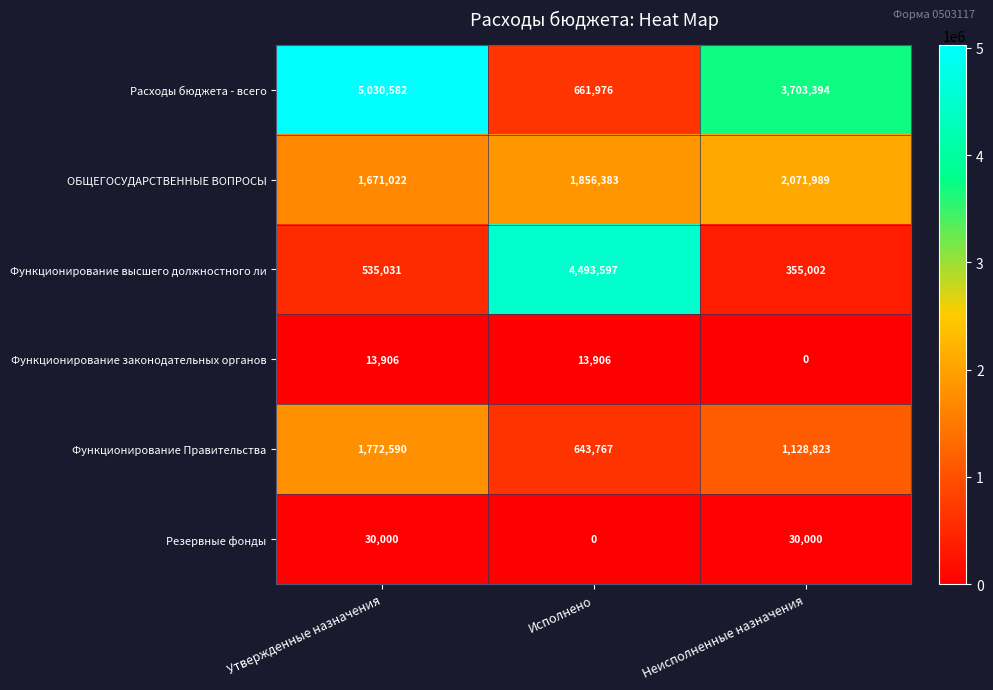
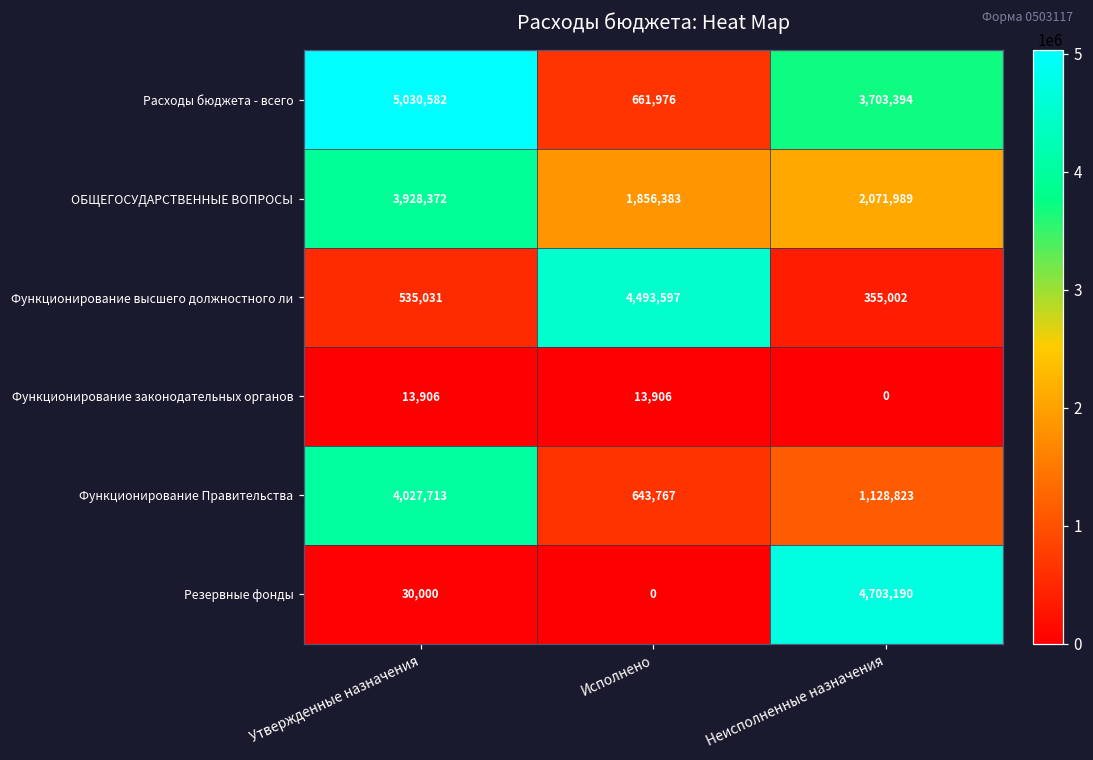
  {
    "Расходы бюджета - всего": {
      "Утвержденные назначения": "5,030,582",
      "Исполнено": "661,976",
      "Неисполненные назначения": "3,703,394"
    },
    "ОБЩЕГОСУДАРСТВЕННЫЕ ВОПРОСЫ": {
-     "Утвержденные назначения": "1,671,022",
+     "Утвержденные назначения": "3,928,372",
      "Исполнено": "1,856,383",
      "Неисполненные назначения": "2,071,989"
    },
    "Функционирование высшего должностного ли": {
      "Утвержденные назначения": "535,031",
      "Исполнено": "4,493,597",
      "Неисполненные назначения": "355,002"
    },
    "Функционирование законодательных органов": {
      "Утвержденные назначения": "13,906",
      "Исполнено": "13,906",
      "Неисполненные назначения": "0"
    },
    "Функционирование Правительства": {
-     "Утвержденные назначения": "1,772,590",
+     "Утвержденные назначения": "4,027,713",
      "Исполнено": "643,767",
      "Неисполненные назначения": "1,128,823"
    },
    "Резервные фонды": {
      "Утвержденные назначения": "30,000",
      "Исполнено": "0",
-     "Неисполненные назначения": "30,000"
+     "Неисполненные назначения": "4,703,190"
    }
  }
